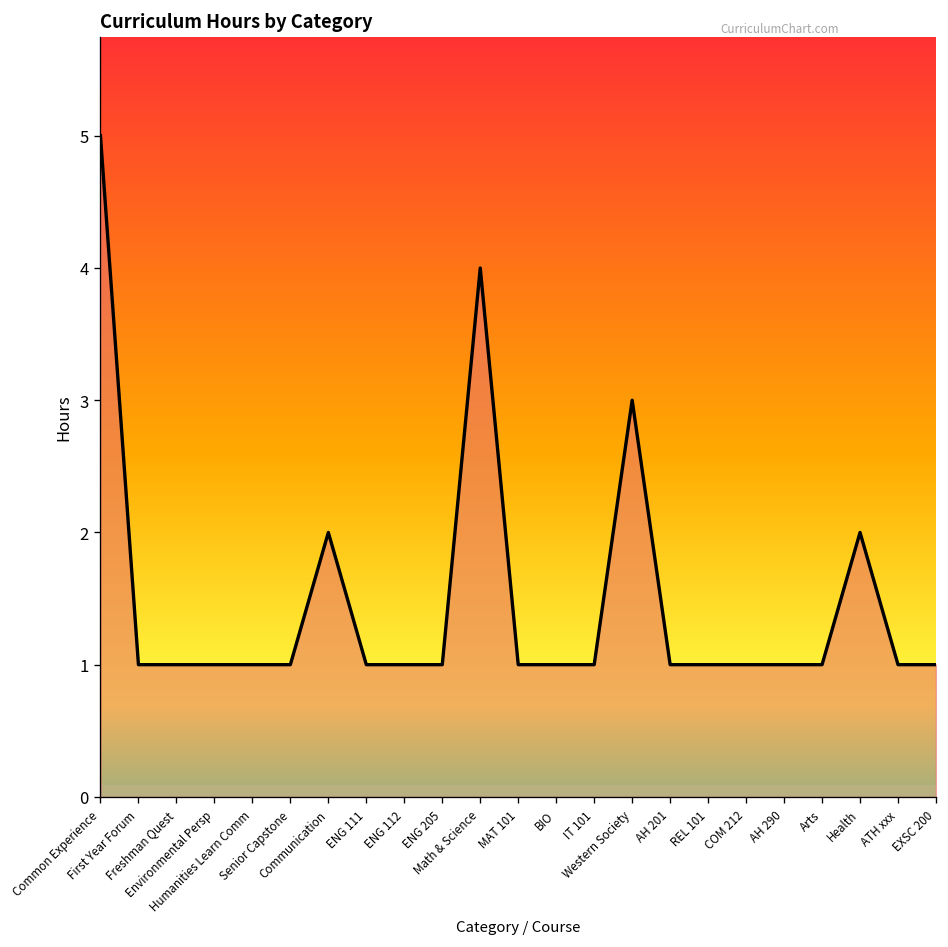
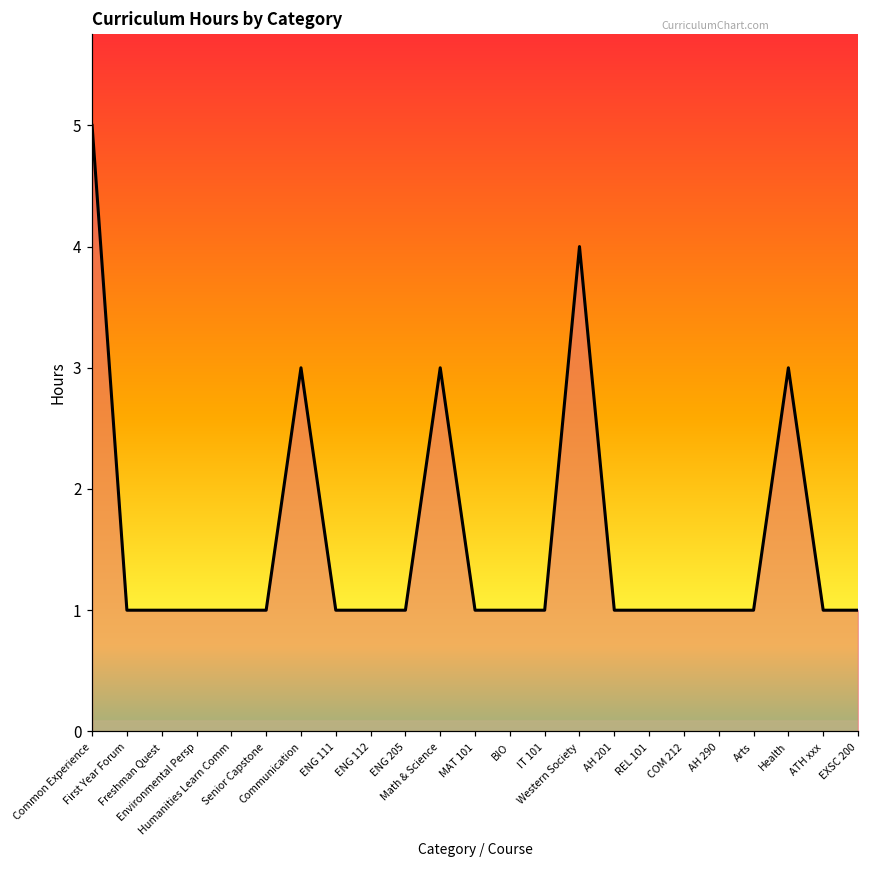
  {
    "Common Experience": 5,
    "First Year Forum": 1,
    "Freshman Quest": 1,
    "Environmental Persp": 1,
    "Humanities Learn Comm": 1,
    "Senior Capstone": 1,
-   "Communication": 2,
+   "Communication": 3,
    "ENG 111": 1,
    "ENG 112": 1,
    "ENG 205": 1,
-   "Math & Science": 4,
+   "Math & Science": 3,
    "MAT 101": 1,
    "BIO": 1,
    "IT 101": 1,
-   "Western Society": 3,
+   "Western Society": 4,
    "AH 201": 1,
    "REL 101": 1,
    "COM 212": 1,
    "AH 290": 1,
    "Arts": 1,
-   "Health": 2,
+   "Health": 3,
    "ATH xxx": 1,
    "EXSC 200": 1
  }
